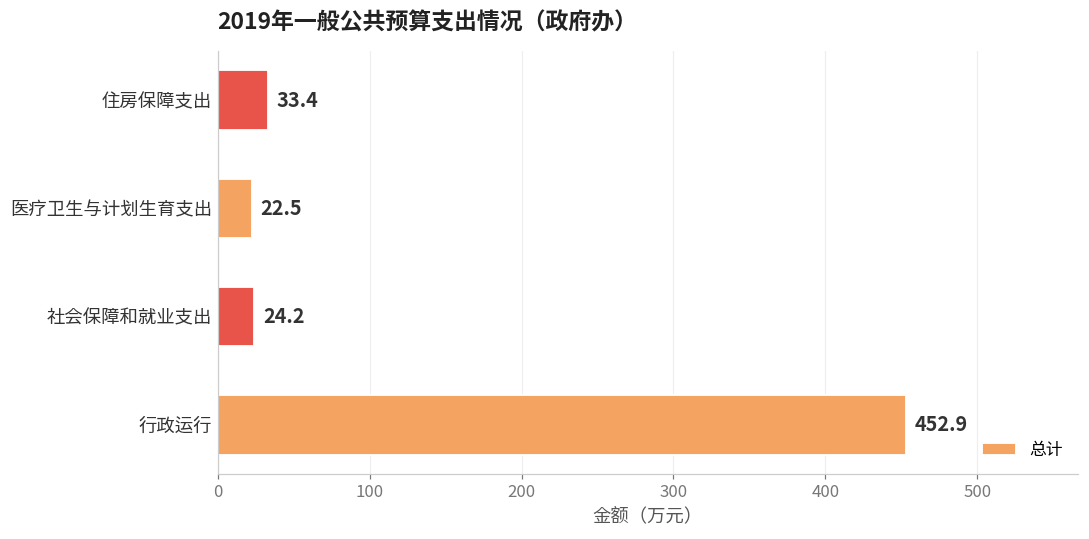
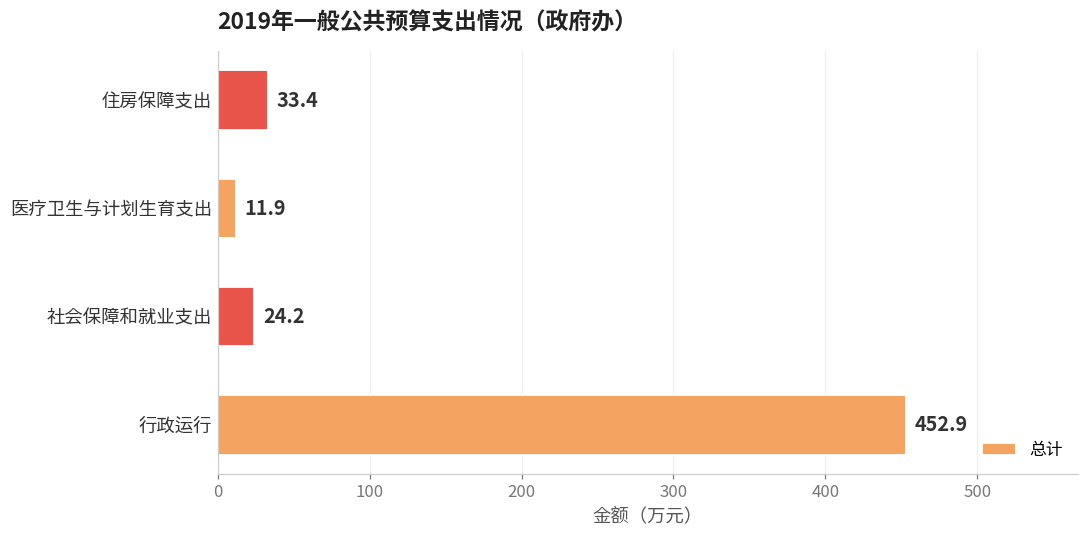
  {
    "住房保障支出": 33.4,
-   "医疗卫生与计划生育支出": 22.5,
+   "医疗卫生与计划生育支出": 11.9,
    "社会保障和就业支出": 24.2,
    "行政运行": 452.9
  }
